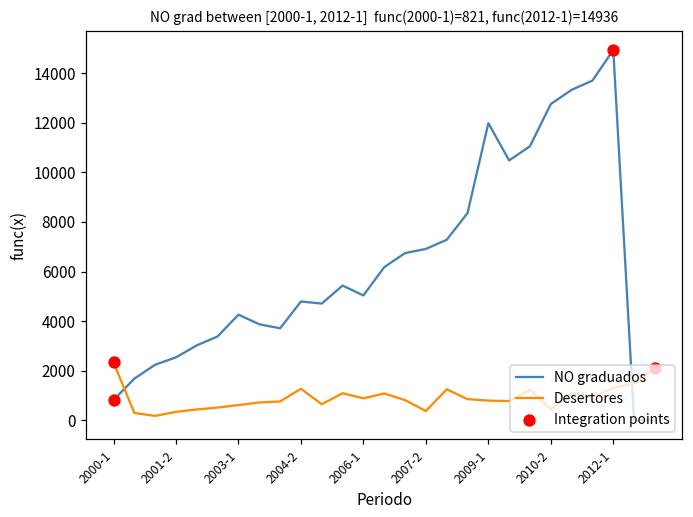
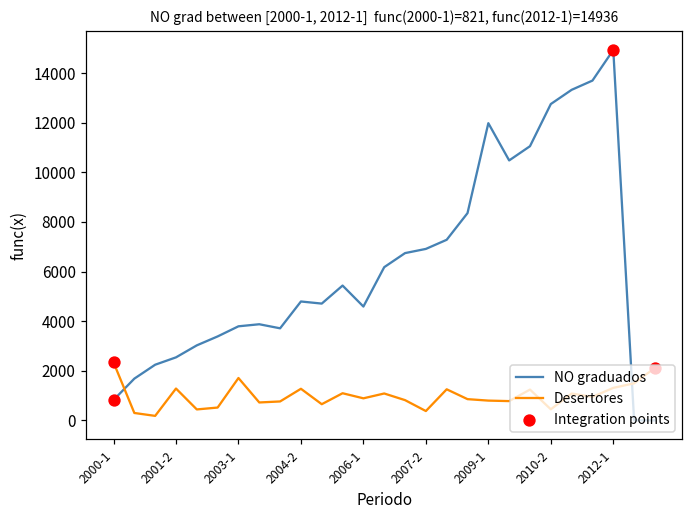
  {
    "NO graduados": {
      "2001-2": 2500,
-     "2003-1": 4300,
+     "2003-1": 3800,
      "2004-2": 4800,
-     "2006-1": 5000,
+     "2006-1": 4600,
      "2007-2": 6900,
      "2009-1": 12000,
      "2010-2": 12800
    },
    "Desertores": {
-     "2001-2": 300,
-     "2003-1": 600,
+     "2001-2": 1300,
+     "2003-1": 1700,
      "2004-2": 1300,
      "2006-1": 900,
      "2007-2": 400,
      "2009-1": 800
    }
  }
